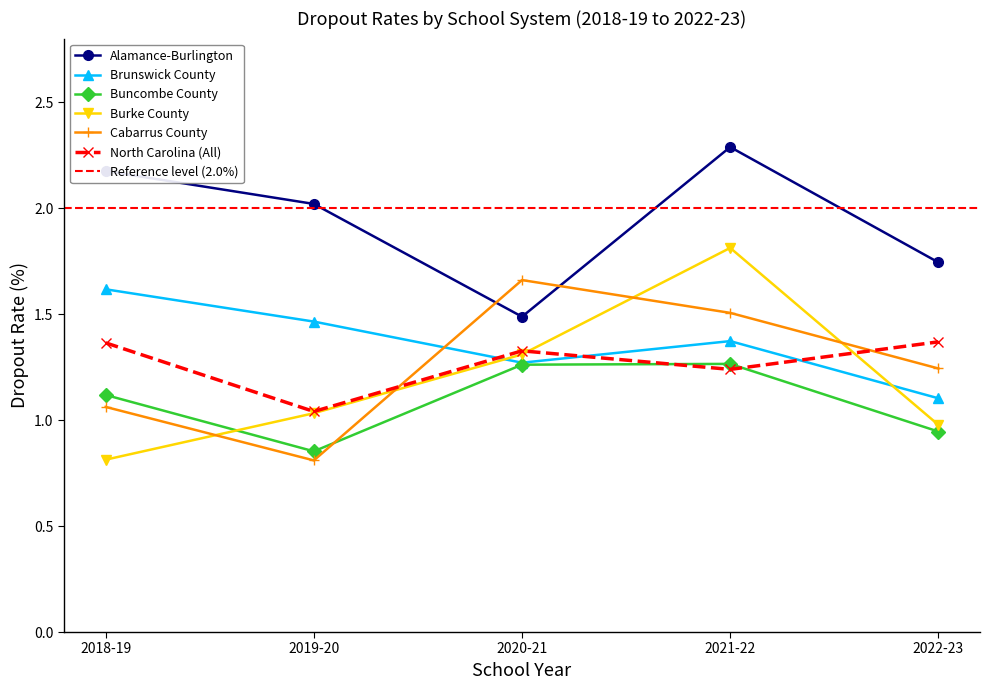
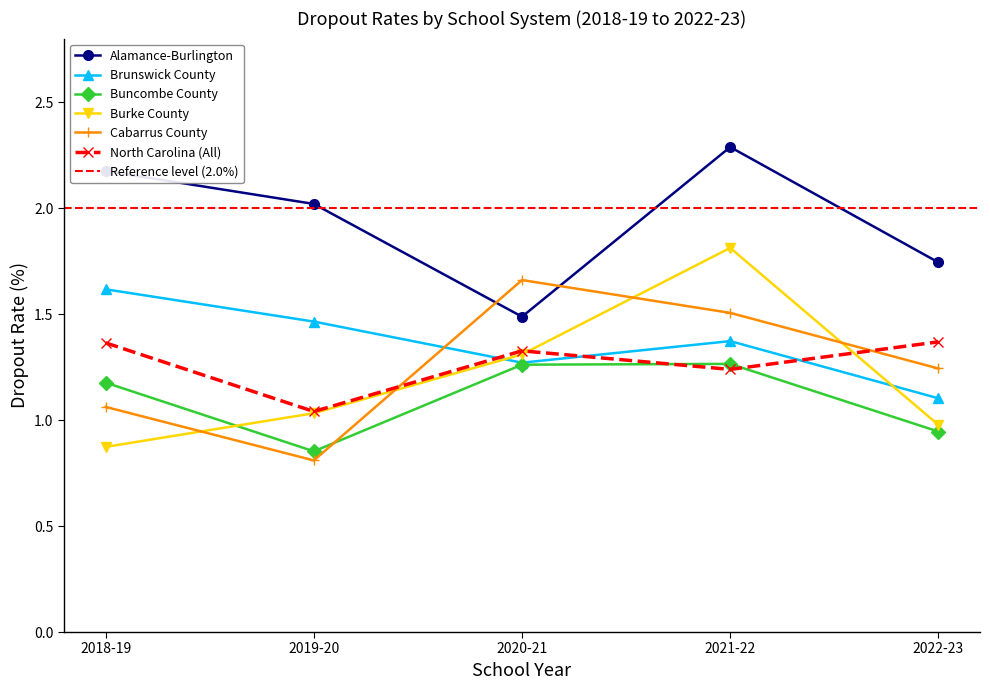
  {
    "Alamance-Burlington": {
      "2019-20": 2.02,
      "2020-21": 1.49,
      "2021-22": 2.29,
      "2022-23": 1.74
    },
    "Brunswick County": {
      "2018-19": 1.62,
      "2019-20": 1.46,
      "2021-22": 1.37,
      "2022-23": 1.10
    },
    "Buncombe County": {
-     "2018-19": 1.12,
+     "2018-19": 1.18,
      "2019-20": 0.85,
      "2021-22": 1.27,
      "2022-23": 0.95
    },
    "Burke County": {
-     "2018-19": 0.81,
+     "2018-19": 0.87,
      "2020-21": 1.31,
      "2021-22": 1.81,
      "2022-23": 0.98
    },
    "Cabarrus County": {
      "2018-19": 1.06,
      "2019-20": 0.81,
      "2020-21": 1.66,
      "2021-22": 1.51,
      "2022-23": 1.24
    },
    "North Carolina (All)": {
      "2018-19": 1.36,
      "2020-21": 1.33,
      "2021-22": 1.24,
      "2022-23": 1.37
    }
  }
